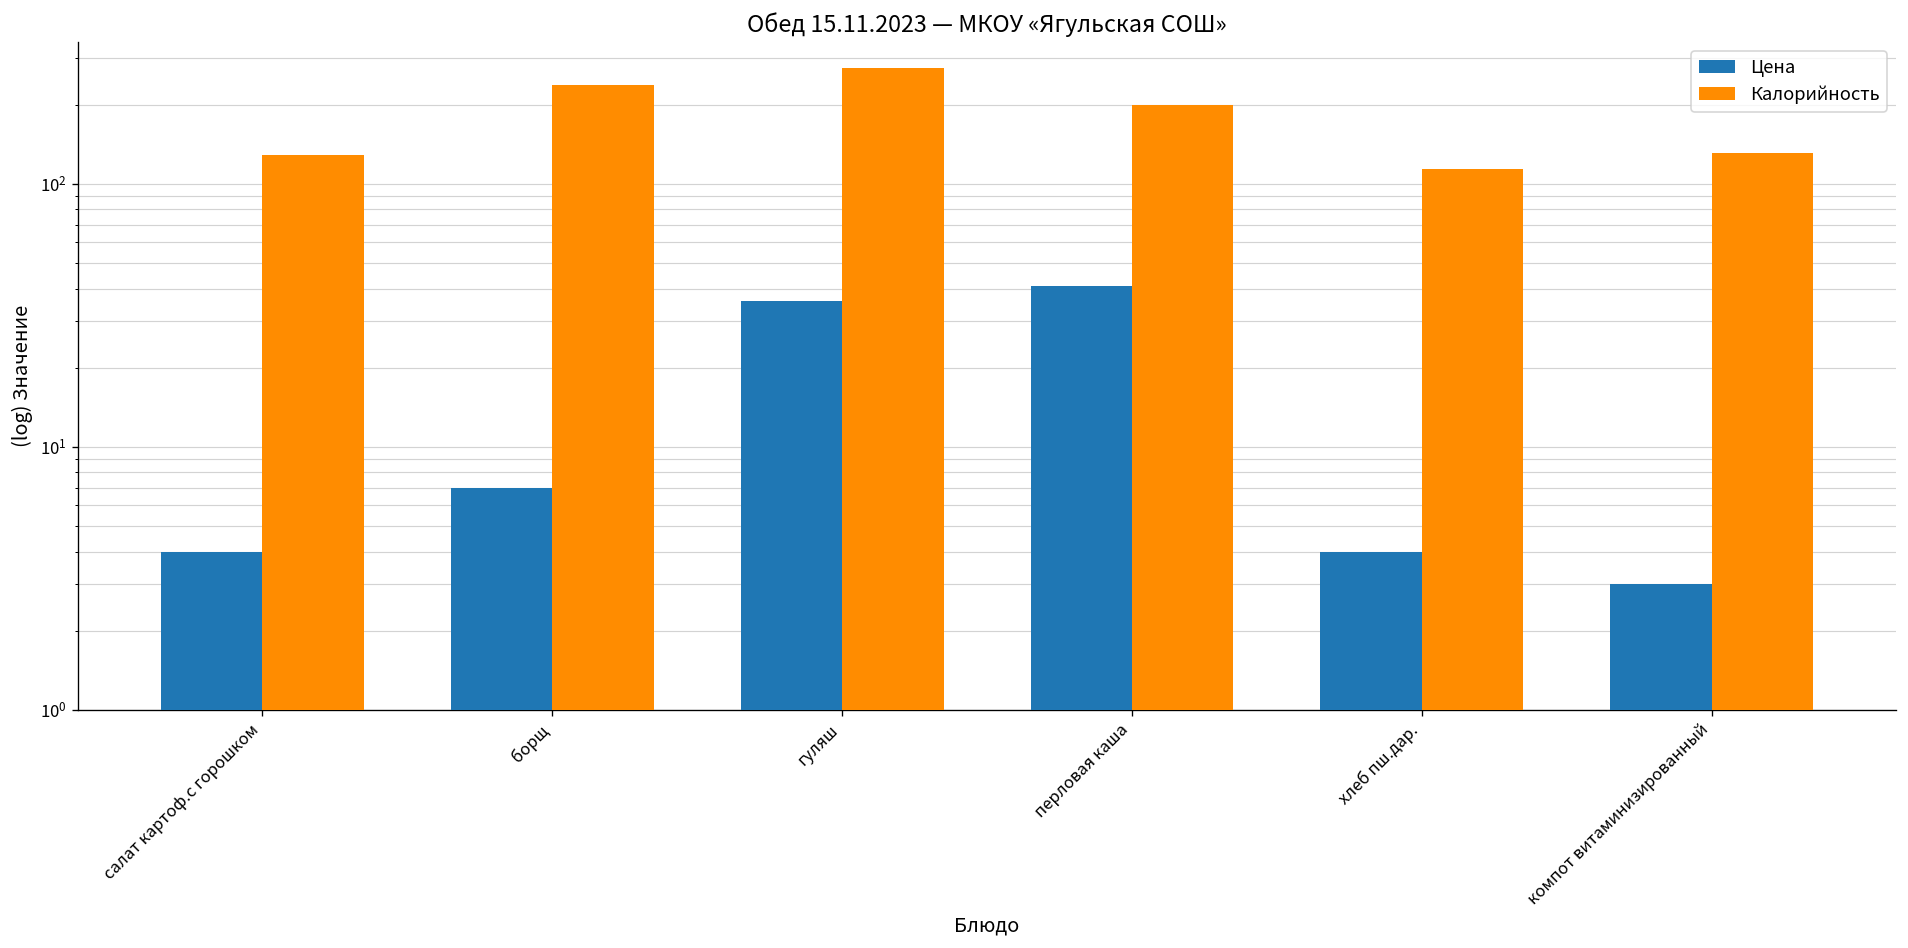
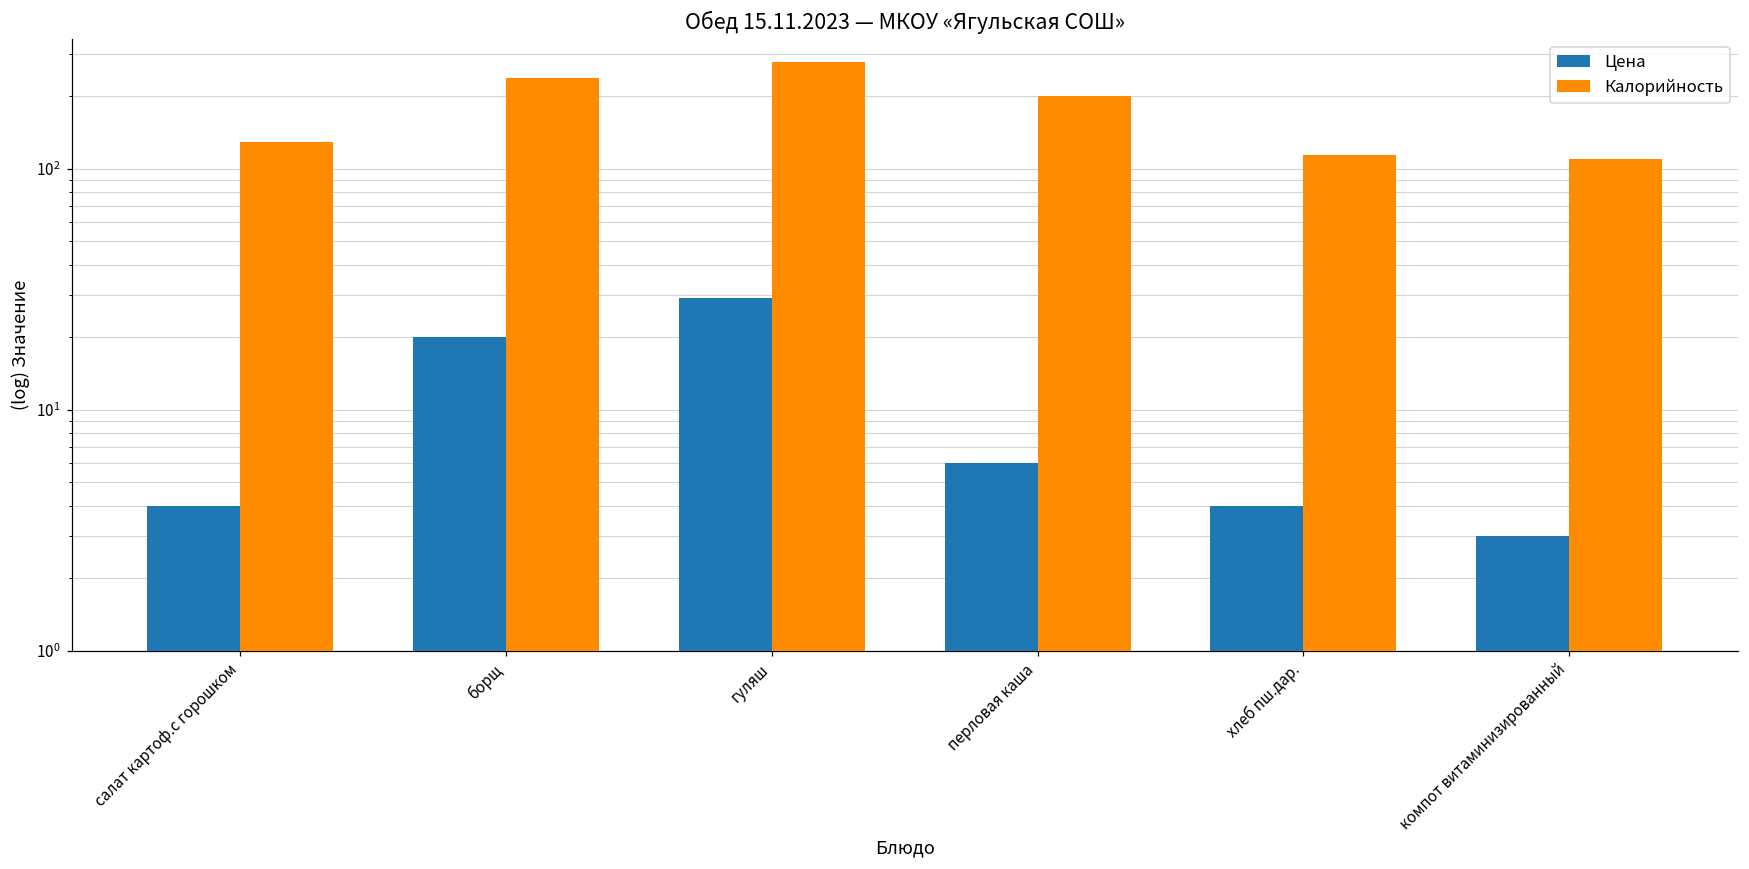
  {
    "Цена": {
      "салат картоф.с горошком": 4,
-     "борщ": 7,
-     "гуляш": 36,
-     "перловая каша": 41,
+     "борщ": 20,
+     "гуляш": 29,
+     "перловая каша": 6,
      "хлеб пш.дар.": 4,
      "компот витаминизированный": 3
    },
    "Калорийность": {
      "салат картоф.с горошком": 130,
      "борщ": 240,
      "гуляш": 280,
      "перловая каша": 200,
      "хлеб пш.дар.": 110,
-     "компот витаминизированный": 130
+     "компот витаминизированный": 110
    }
  }
